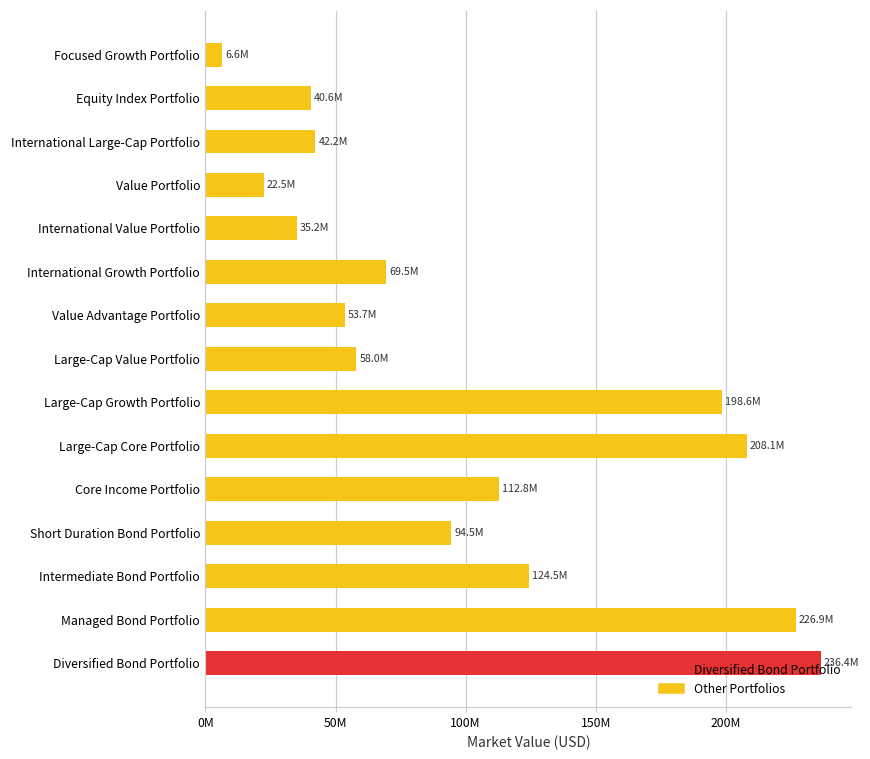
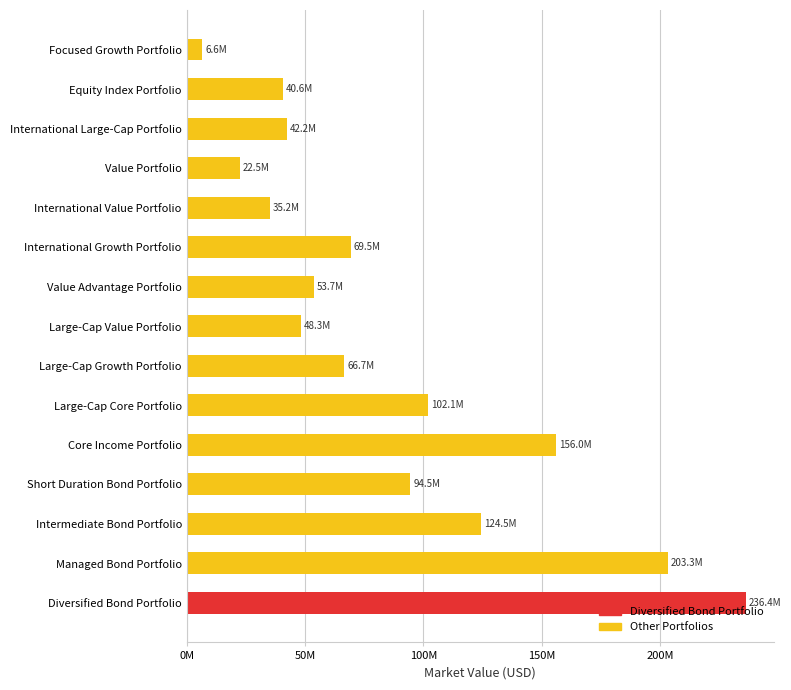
  {
    "Focused Growth Portfolio": "6.6M",
    "Equity Index Portfolio": "40.6M",
    "International Large-Cap Portfolio": "42.2M",
    "Value Portfolio": "22.5M",
    "International Value Portfolio": "35.2M",
    "International Growth Portfolio": "69.5M",
    "Value Advantage Portfolio": "53.7M",
-   "Large-Cap Value Portfolio": "58.0M",
-   "Large-Cap Growth Portfolio": "198.6M",
-   "Large-Cap Core Portfolio": "208.1M",
-   "Core Income Portfolio": "112.8M",
+   "Large-Cap Value Portfolio": "48.3M",
+   "Large-Cap Growth Portfolio": "66.7M",
+   "Large-Cap Core Portfolio": "102.1M",
+   "Core Income Portfolio": "156.0M",
    "Short Duration Bond Portfolio": "94.5M",
    "Intermediate Bond Portfolio": "124.5M",
-   "Managed Bond Portfolio": "226.9M",
+   "Managed Bond Portfolio": "203.3M",
    "Diversified Bond Portfolio": "236.4M"
  }
